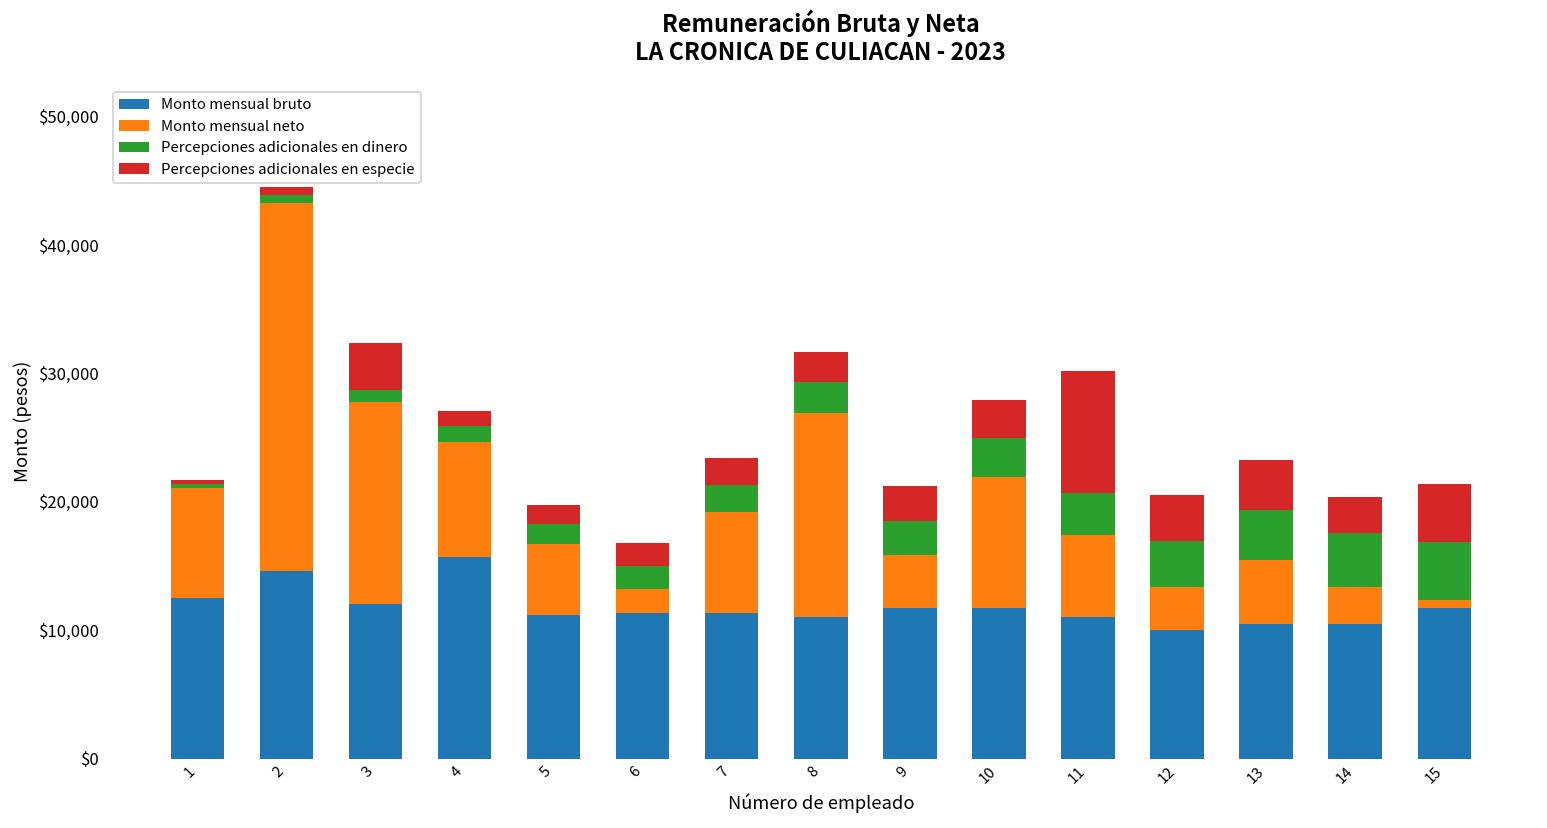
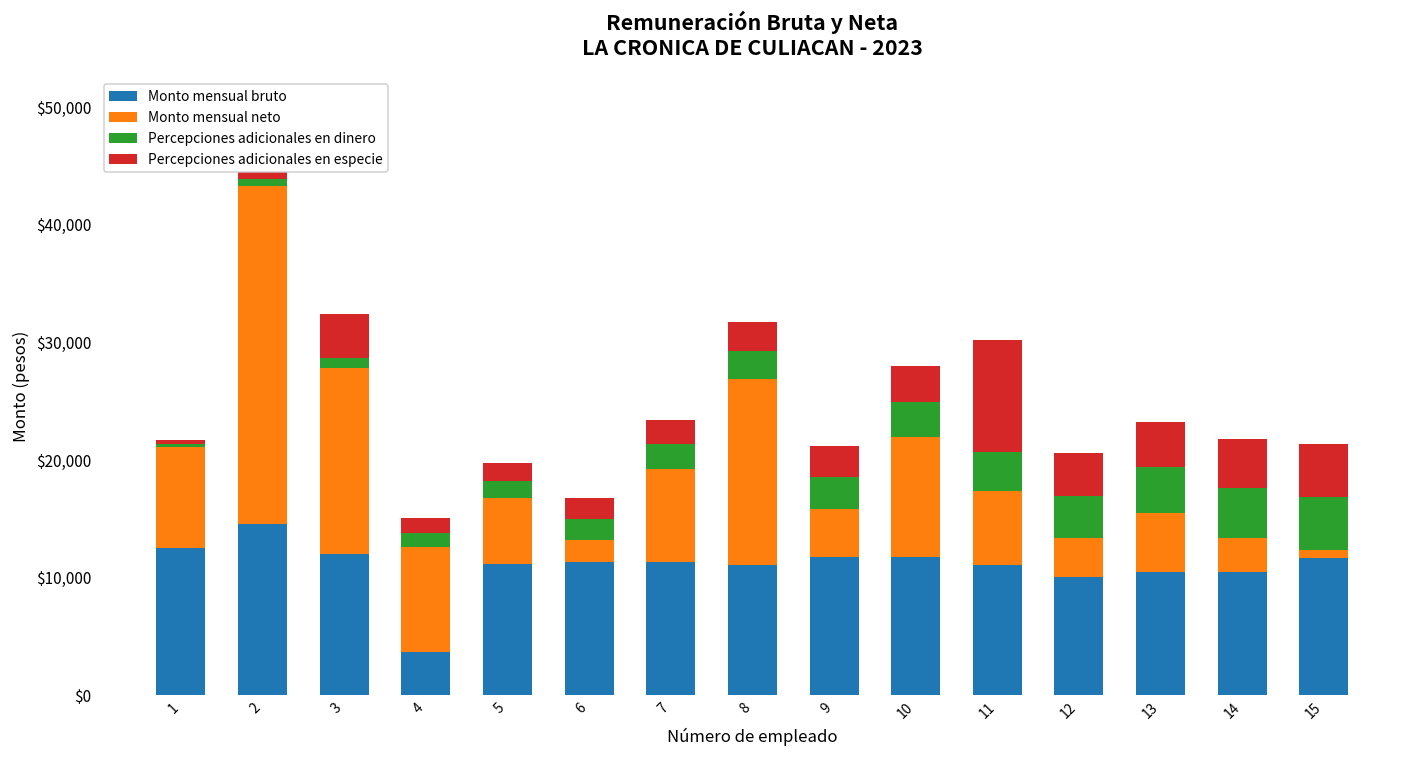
  {
    "Monto mensual bruto": {
      "1": "$12,500",
      "2": "$14,600",
      "3": "$12,000",
-     "4": "$15,700",
+     "4": "$3,700",
      "5": "$11,200",
      "6": "$11,300",
      "7": "$11,300",
      "8": "$11,100",
      "9": "$11,700",
      "10": "$11,700",
      "11": "$11,100",
      "12": "$10,000",
      "13": "$10,500",
      "14": "$10,500",
      "15": "$11,700"
    },
    "Monto mensual neto": {
      "1": "$8,600",
      "2": "$28,700",
      "3": "$15,800",
      "4": "$9,000",
      "5": "$5,600",
      "6": "$1,900",
      "7": "$7,900",
      "8": "$15,800",
      "9": "$4,100",
      "10": "$10,200",
      "11": "$6,300",
      "12": "$3,300",
      "13": "$5,000",
      "14": "$2,900",
      "15": "$700"
    },
    "Percepciones adicionales en dinero": {
      "1": "$300",
      "2": "$600",
      "3": "$900",
      "4": "$1,200",
      "5": "$1,500",
      "6": "$1,800",
      "7": "$2,100",
      "8": "$2,400",
      "9": "$2,700",
      "10": "$3,000",
      "11": "$3,300",
      "12": "$3,600",
      "13": "$3,900",
      "14": "$4,200",
      "15": "$4,500"
    },
    "Percepciones adicionales en especie": {
      "1": "$300",
      "3": "$3,700",
      "4": "$1,200",
      "5": "$1,500",
      "6": "$1,800",
      "7": "$2,100",
      "8": "$2,400",
      "9": "$2,700",
      "10": "$3,000",
      "11": "$9,500",
      "12": "$3,600",
      "13": "$3,900",
-     "14": "$2,800",
+     "14": "$4,200",
      "15": "$4,500"
    }
  }
